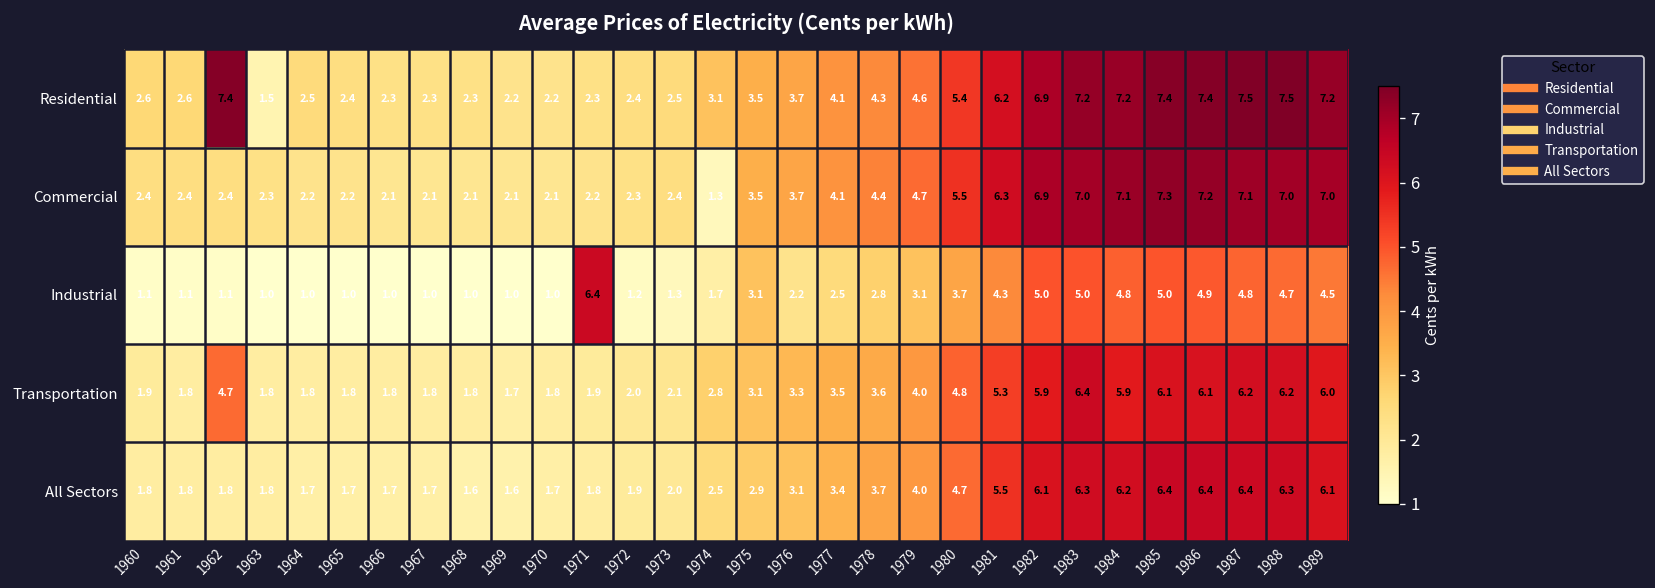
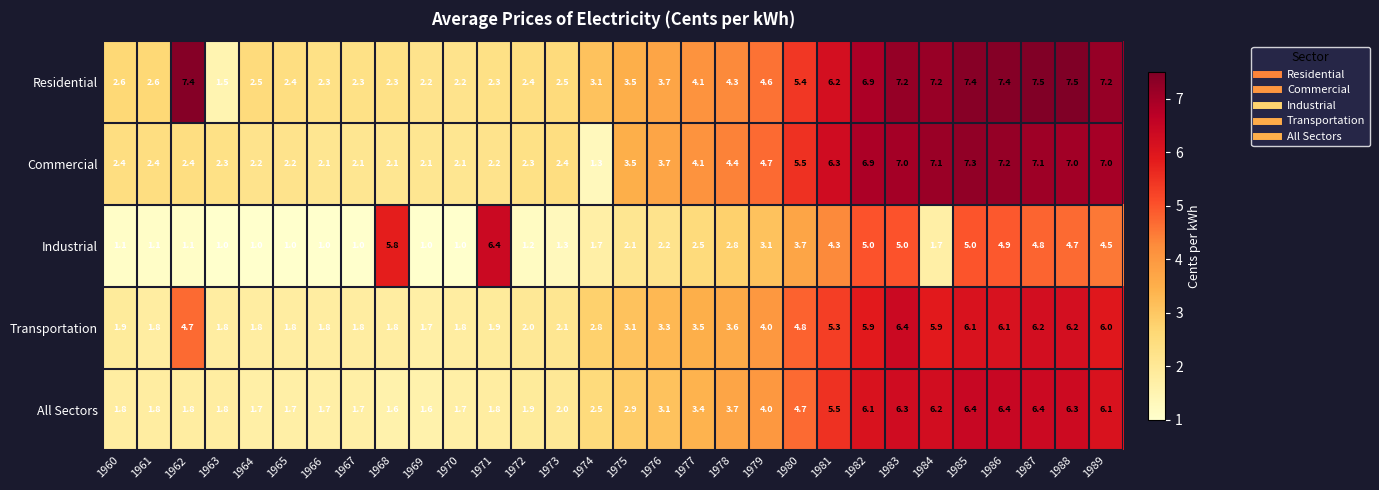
  {
    "Residential": {
      "1960": 2.6,
      "1961": 2.6,
      "1962": 7.4,
      "1963": 1.5,
      "1964": 2.5,
      "1965": 2.4,
      "1966": 2.3,
      "1967": 2.3,
      "1968": 2.3,
      "1969": 2.2,
      "1970": 2.2,
      "1971": 2.3,
      "1972": 2.4,
      "1973": 2.5,
      "1974": 3.1,
      "1975": 3.5,
      "1976": 3.7,
      "1977": 4.1,
      "1978": 4.3,
      "1979": 4.6,
      "1980": 5.4,
      "1981": 6.2,
      "1982": 6.9,
      "1983": 7.2,
      "1984": 7.2,
      "1985": 7.4,
      "1986": 7.4,
      "1987": 7.5,
      "1988": 7.5,
      "1989": 7.2
    },
    "Commercial": {
      "1960": 2.4,
      "1961": 2.4,
      "1962": 2.4,
      "1963": 2.3,
      "1964": 2.2,
      "1965": 2.2,
      "1966": 2.1,
      "1967": 2.1,
      "1968": 2.1,
      "1969": 2.1,
      "1970": 2.1,
      "1971": 2.2,
      "1972": 2.3,
      "1973": 2.4,
      "1974": 1.3,
      "1975": 3.5,
      "1976": 3.7,
      "1977": 4.1,
      "1978": 4.4,
      "1979": 4.7,
      "1980": 5.5,
      "1981": 6.3,
      "1982": 6.9,
      "1983": 7.0,
      "1984": 7.1,
      "1985": 7.3,
      "1986": 7.2,
      "1987": 7.1,
      "1988": 7.0,
      "1989": 7.0
    },
    "Industrial": {
      "1960": 1.1,
      "1961": 1.1,
      "1962": 1.1,
      "1963": 1.0,
      "1964": 1.0,
      "1965": 1.0,
      "1966": 1.0,
      "1967": 1.0,
-     "1968": 1.0,
+     "1968": 5.8,
      "1969": 1.0,
      "1970": 1.0,
      "1971": 6.4,
      "1972": 1.2,
      "1973": 1.3,
      "1974": 1.7,
-     "1975": 3.1,
+     "1975": 2.1,
      "1976": 2.2,
      "1977": 2.5,
      "1978": 2.8,
      "1979": 3.1,
      "1980": 3.7,
      "1981": 4.3,
      "1982": 5.0,
      "1983": 5.0,
-     "1984": 4.8,
+     "1984": 1.7,
      "1985": 5.0,
      "1986": 4.9,
      "1987": 4.8,
      "1988": 4.7,
      "1989": 4.5
    },
    "Transportation": {
      "1960": 1.9,
      "1961": 1.8,
      "1962": 4.7,
      "1963": 1.8,
      "1964": 1.8,
      "1965": 1.8,
      "1966": 1.8,
      "1967": 1.8,
      "1968": 1.8,
      "1969": 1.7,
      "1970": 1.8,
      "1971": 1.9,
      "1972": 2.0,
      "1973": 2.1,
      "1974": 2.8,
      "1975": 3.1,
      "1976": 3.3,
      "1977": 3.5,
      "1978": 3.6,
      "1979": 4.0,
      "1980": 4.8,
      "1981": 5.3,
      "1982": 5.9,
      "1983": 6.4,
      "1984": 5.9,
      "1985": 6.1,
      "1986": 6.1,
      "1987": 6.2,
      "1988": 6.2,
      "1989": 6.0
    },
    "All Sectors": {
      "1960": 1.8,
      "1961": 1.8,
      "1962": 1.8,
      "1963": 1.8,
      "1964": 1.7,
      "1965": 1.7,
      "1966": 1.7,
      "1967": 1.7,
      "1968": 1.6,
      "1969": 1.6,
      "1970": 1.7,
      "1971": 1.8,
      "1972": 1.9,
      "1973": 2.0,
      "1974": 2.5,
      "1975": 2.9,
      "1976": 3.1,
      "1977": 3.4,
      "1978": 3.7,
      "1979": 4.0,
      "1980": 4.7,
      "1981": 5.5,
      "1982": 6.1,
      "1983": 6.3,
      "1984": 6.2,
      "1985": 6.4,
      "1986": 6.4,
      "1987": 6.4,
      "1988": 6.3,
      "1989": 6.1
    }
  }
